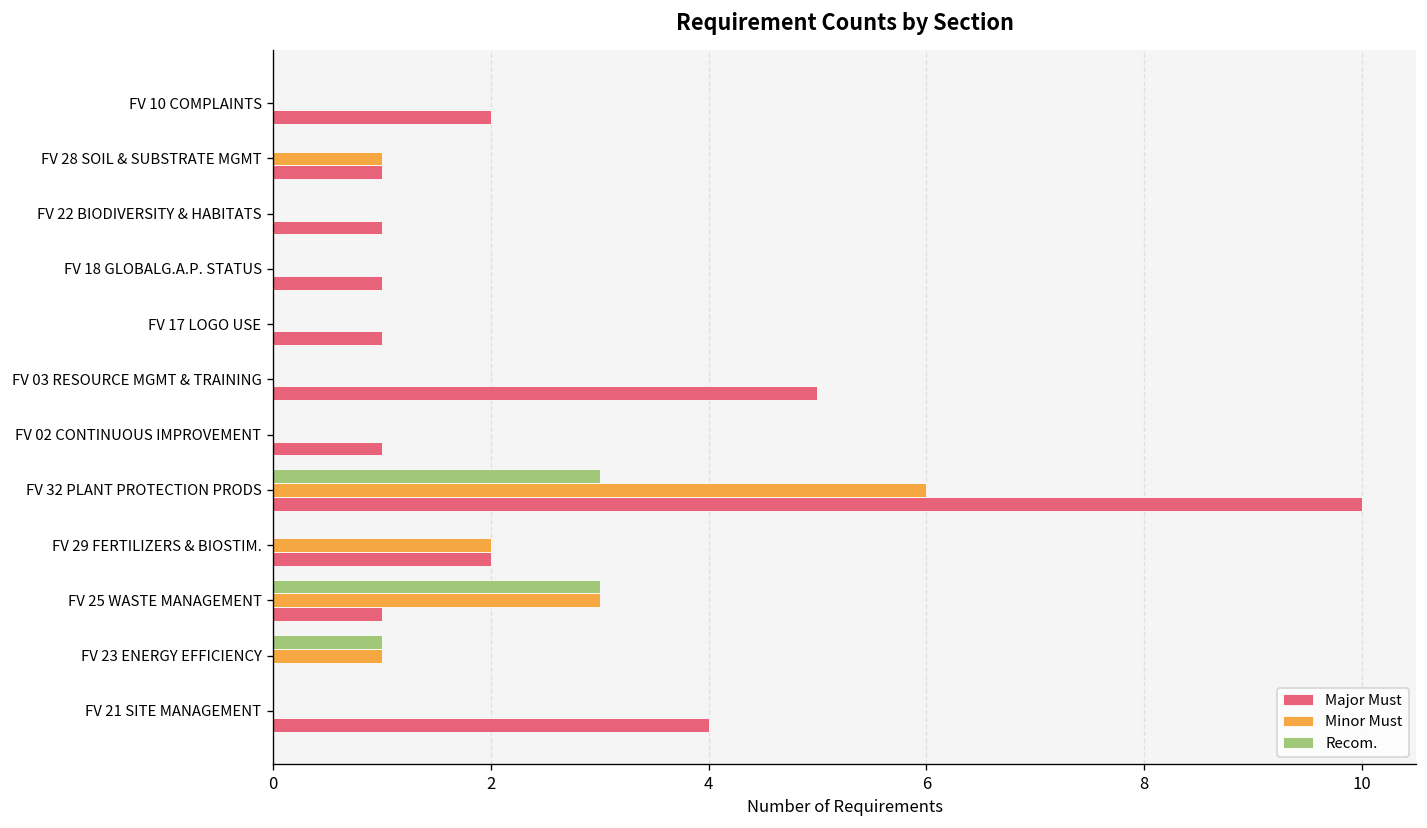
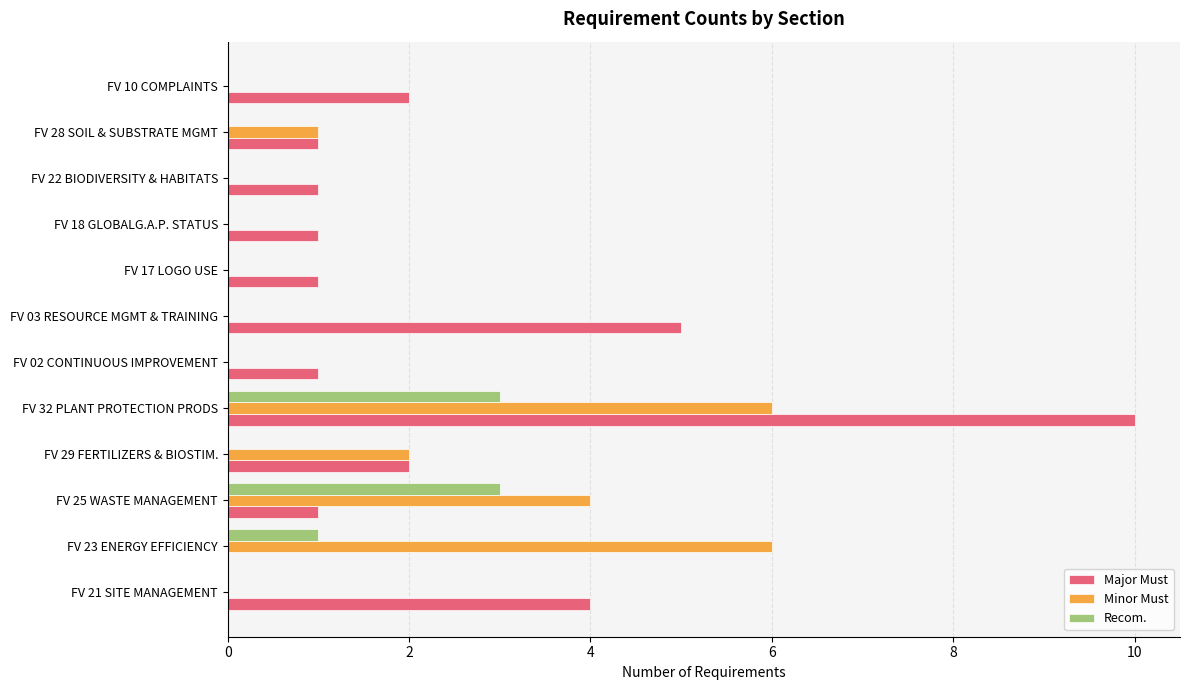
  {
    "Major Must": {
      "FV 10 COMPLAINTS": 2,
      "FV 28 SOIL & SUBSTRATE MGMT": 1,
      "FV 22 BIODIVERSITY & HABITATS": 1,
      "FV 18 GLOBALG.A.P. STATUS": 1,
      "FV 17 LOGO USE": 1,
      "FV 03 RESOURCE MGMT & TRAINING": 5,
      "FV 02 CONTINUOUS IMPROVEMENT": 1,
      "FV 32 PLANT PROTECTION PRODS": 10,
      "FV 29 FERTILIZERS & BIOSTIM.": 2,
      "FV 25 WASTE MANAGEMENT": 1,
      "FV 23 ENERGY EFFICIENCY": 0,
      "FV 21 SITE MANAGEMENT": 4
    },
    "Minor Must": {
      "FV 10 COMPLAINTS": 0,
      "FV 28 SOIL & SUBSTRATE MGMT": 1,
      "FV 22 BIODIVERSITY & HABITATS": 0,
      "FV 18 GLOBALG.A.P. STATUS": 0,
      "FV 17 LOGO USE": 0,
      "FV 03 RESOURCE MGMT & TRAINING": 0,
      "FV 02 CONTINUOUS IMPROVEMENT": 0,
      "FV 32 PLANT PROTECTION PRODS": 6,
      "FV 29 FERTILIZERS & BIOSTIM.": 2,
-     "FV 25 WASTE MANAGEMENT": 3,
-     "FV 23 ENERGY EFFICIENCY": 1,
+     "FV 25 WASTE MANAGEMENT": 4,
+     "FV 23 ENERGY EFFICIENCY": 6,
      "FV 21 SITE MANAGEMENT": 0
    },
    "Recom.": {
      "FV 10 COMPLAINTS": 0,
      "FV 28 SOIL & SUBSTRATE MGMT": 0,
      "FV 22 BIODIVERSITY & HABITATS": 0,
      "FV 18 GLOBALG.A.P. STATUS": 0,
      "FV 17 LOGO USE": 0,
      "FV 03 RESOURCE MGMT & TRAINING": 0,
      "FV 02 CONTINUOUS IMPROVEMENT": 0,
      "FV 32 PLANT PROTECTION PRODS": 3,
      "FV 29 FERTILIZERS & BIOSTIM.": 0,
      "FV 25 WASTE MANAGEMENT": 3,
      "FV 23 ENERGY EFFICIENCY": 1,
      "FV 21 SITE MANAGEMENT": 0
    }
  }
